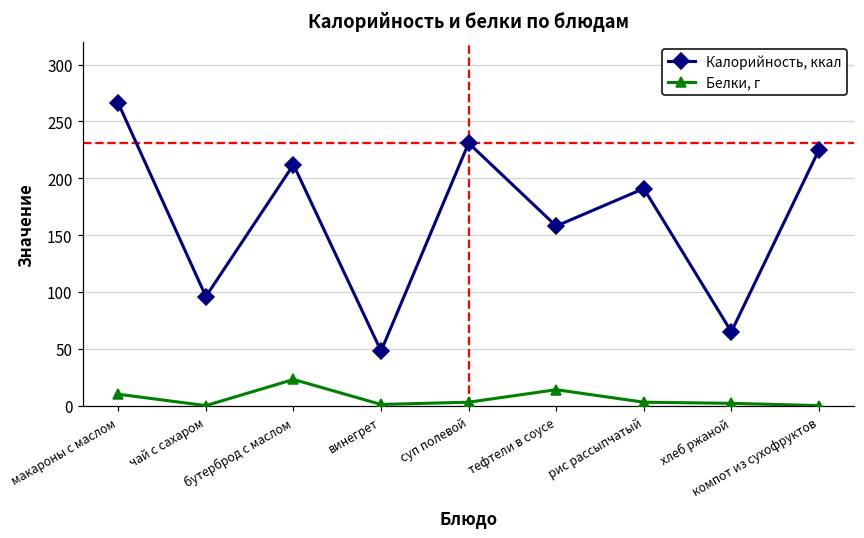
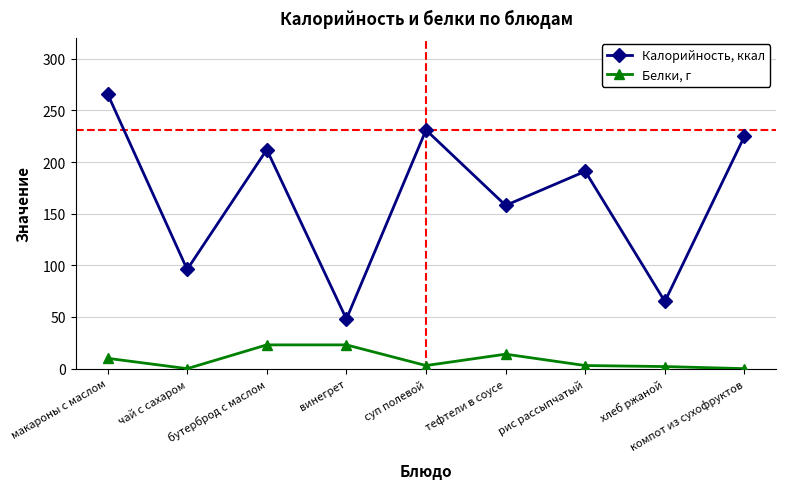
  {
    "Калорийность, ккал": {
      "макароны с маслом": 266,
      "чай с сахаром": 96,
      "бутерброд с маслом": 212,
      "винегрет": 48,
      "суп полевой": 231,
      "тефтели в соусе": 158,
      "рис рассыпчатый": 191,
      "хлеб ржаной": 65,
      "компот из сухофруктов": 225
    },
    "Белки, г": {
      "макароны с маслом": 10,
      "чай с сахаром": 0,
      "бутерброд с маслом": 23,
-     "винегрет": 1,
+     "винегрет": 23,
      "суп полевой": 3,
      "тефтели в соусе": 14,
      "рис рассыпчатый": 3,
      "хлеб ржаной": 2,
      "компот из сухофруктов": 0
    }
  }
